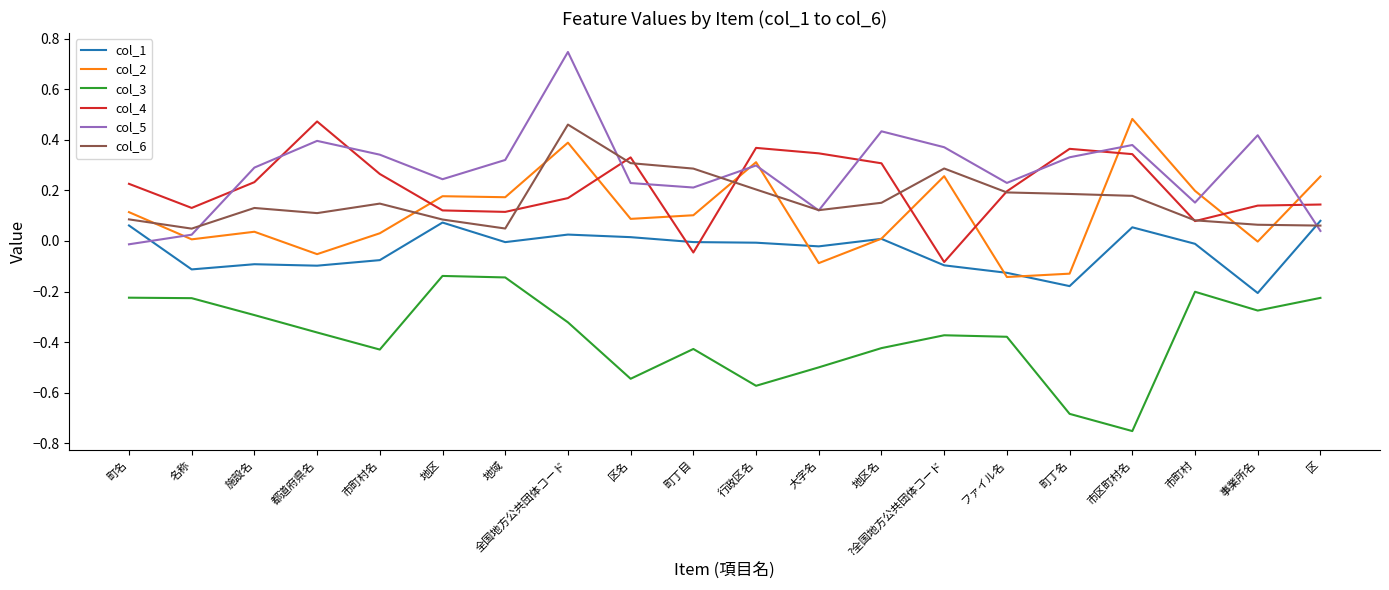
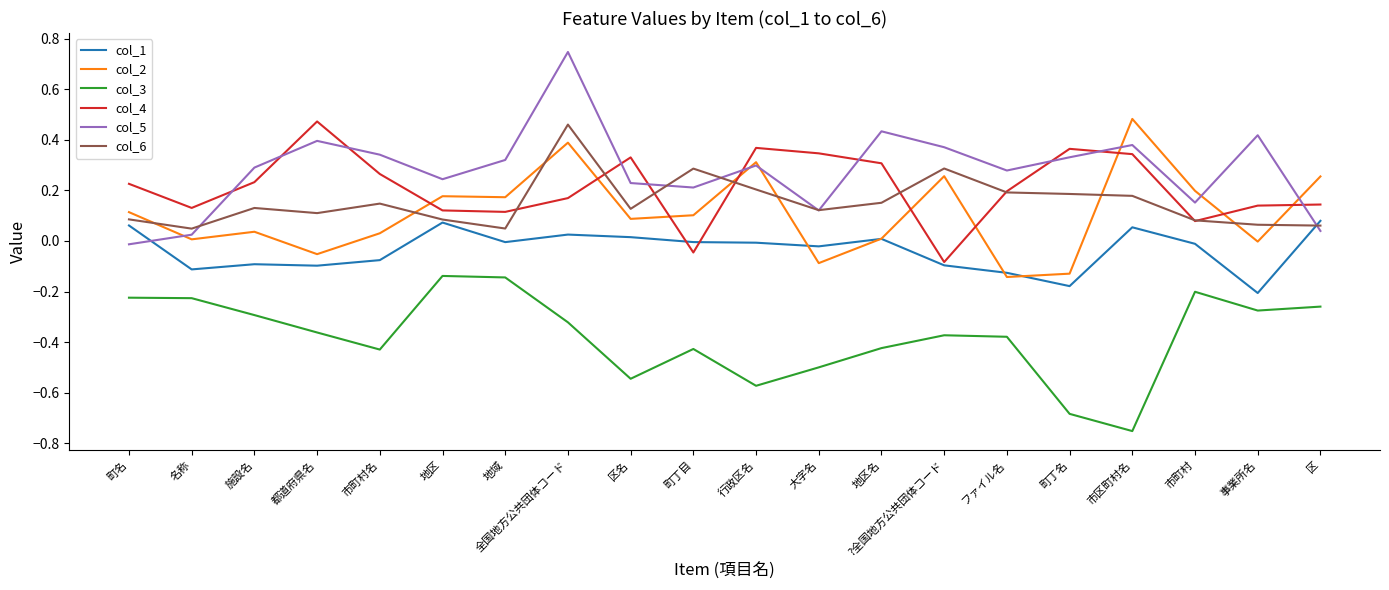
  {
    "col_1": {
      "町名": 0.06,
      "名称": -0.11,
      "施設名": -0.09,
      "都道府県名": -0.10,
      "市町村名": -0.08,
      "地区": 0.07,
      "地域": 0.00,
      "全国地方公共団体コード": 0.03,
      "区名": 0.02,
      "町丁目": 0.00,
      "行政区名": -0.01,
      "大字名": -0.02,
      "?全国地方公共団体コード": -0.10,
      "ファイル名": -0.13,
      "町丁名": -0.18,
      "市区町村名": 0.05,
      "市町村": -0.01,
      "事業所名": -0.21,
      "区": 0.08
    },
    "col_2": {
      "町名": 0.11,
      "名称": 0.01,
      "施設名": 0.04,
      "都道府県名": -0.05,
      "市町村名": 0.03,
      "地区": 0.18,
      "地域": 0.17,
      "全国地方公共団体コード": 0.39,
      "区名": 0.09,
      "町丁目": 0.10,
      "行政区名": 0.31,
      "大字名": -0.09,
      "?全国地方公共団体コード": 0.26,
      "ファイル名": -0.14,
      "町丁名": -0.13,
      "市区町村名": 0.48,
      "市町村": 0.20,
      "事業所名": 0.00,
      "区": 0.26
    },
    "col_3": {
      "町名": -0.22,
      "名称": -0.23,
      "施設名": -0.29,
      "都道府県名": -0.36,
      "市町村名": -0.43,
      "地区": -0.14,
      "地域": -0.14,
      "全国地方公共団体コード": -0.32,
      "区名": -0.54,
      "町丁目": -0.43,
      "行政区名": -0.57,
      "大字名": -0.50,
      "地区名": -0.42,
      "?全国地方公共団体コード": -0.37,
      "ファイル名": -0.38,
      "町丁名": -0.68,
      "市区町村名": -0.75,
      "市町村": -0.20,
      "事業所名": -0.28,
-     "区": -0.22
+     "区": -0.26
    },
    "col_4": {
      "町名": 0.23,
      "名称": 0.13,
      "施設名": 0.23,
      "都道府県名": 0.47,
      "市町村名": 0.26,
      "地区": 0.12,
      "地域": 0.12,
      "全国地方公共団体コード": 0.17,
      "区名": 0.33,
      "町丁目": -0.05,
      "行政区名": 0.37,
      "大字名": 0.35,
      "地区名": 0.31,
      "?全国地方公共団体コード": -0.08,
      "町丁名": 0.36,
      "市区町村名": 0.34,
      "事業所名": 0.14,
      "区": 0.14
    },
    "col_5": {
      "町名": -0.01,
      "名称": 0.02,
      "施設名": 0.29,
      "都道府県名": 0.40,
      "市町村名": 0.34,
      "地区": 0.24,
      "地域": 0.32,
      "全国地方公共団体コード": 0.75,
      "区名": 0.23,
      "町丁目": 0.21,
      "行政区名": 0.30,
      "地区名": 0.43,
      "?全国地方公共団体コード": 0.37,
-     "ファイル名": 0.23,
+     "ファイル名": 0.28,
      "町丁名": 0.33,
      "市区町村名": 0.38,
      "市町村": 0.15,
      "事業所名": 0.42,
      "区": 0.04
    },
    "col_6": {
      "町名": 0.09,
      "名称": 0.05,
      "施設名": 0.13,
      "都道府県名": 0.11,
      "市町村名": 0.15,
      "地区": 0.08,
      "地域": 0.05,
      "全国地方公共団体コード": 0.46,
-     "区名": 0.31,
+     "区名": 0.13,
      "町丁目": 0.29,
      "行政区名": 0.20,
      "地区名": 0.15,
      "?全国地方公共団体コード": 0.29,
      "町丁名": 0.19,
      "市区町村名": 0.18,
      "事業所名": 0.06,
      "区": 0.06
    }
  }
